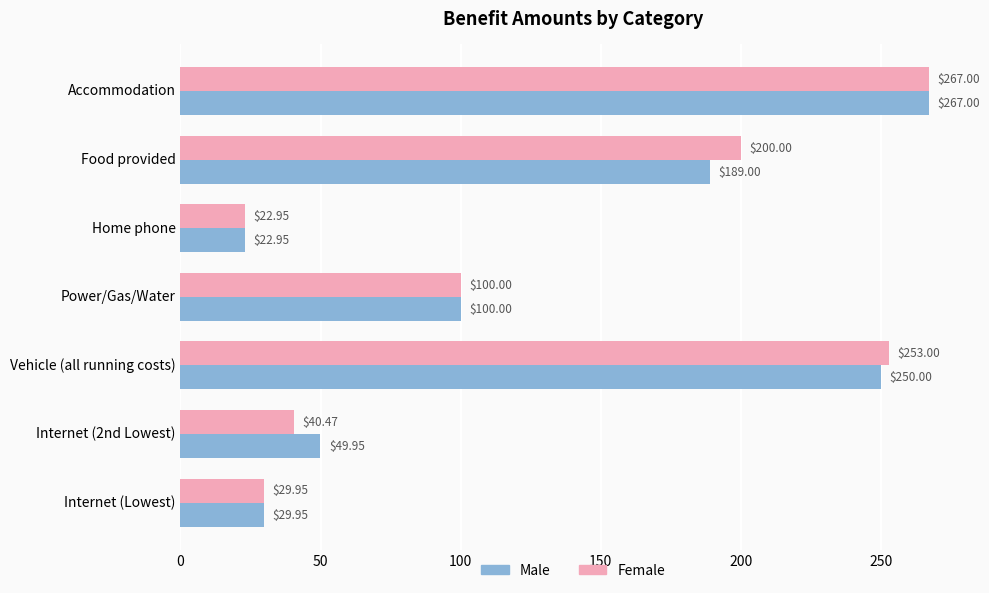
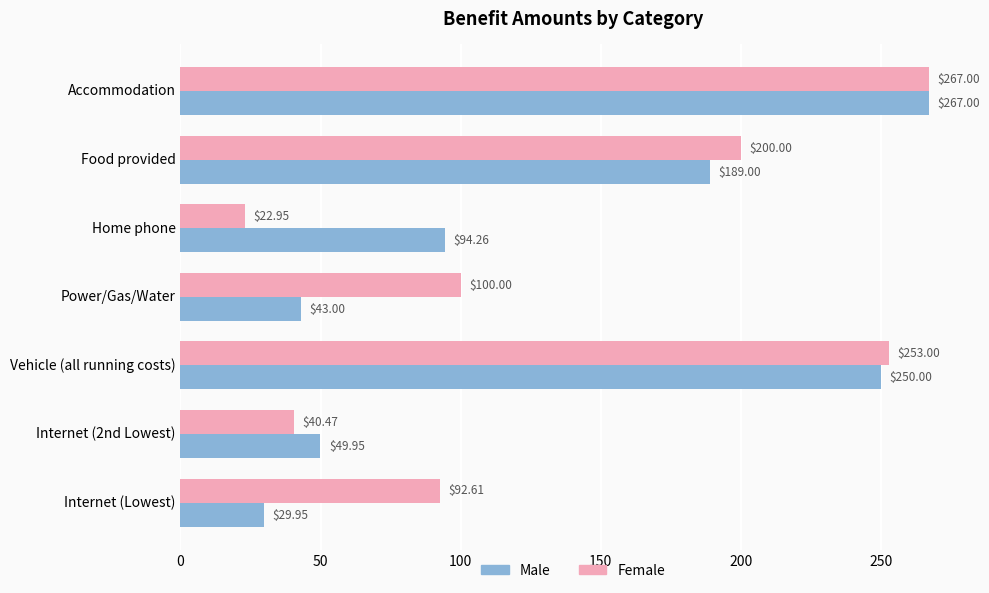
  {
    "Male": {
      "Accommodation": "$267.00",
      "Food provided": "$189.00",
-     "Home phone": "$22.95",
-     "Power/Gas/Water": "$100.00",
+     "Home phone": "$94.26",
+     "Power/Gas/Water": "$43.00",
      "Vehicle (all running costs)": "$250.00",
      "Internet (2nd Lowest)": "$49.95",
      "Internet (Lowest)": "$29.95"
    },
    "Female": {
      "Accommodation": "$267.00",
      "Food provided": "$200.00",
      "Home phone": "$22.95",
      "Power/Gas/Water": "$100.00",
      "Vehicle (all running costs)": "$253.00",
      "Internet (2nd Lowest)": "$40.47",
-     "Internet (Lowest)": "$29.95"
+     "Internet (Lowest)": "$92.61"
    }
  }
